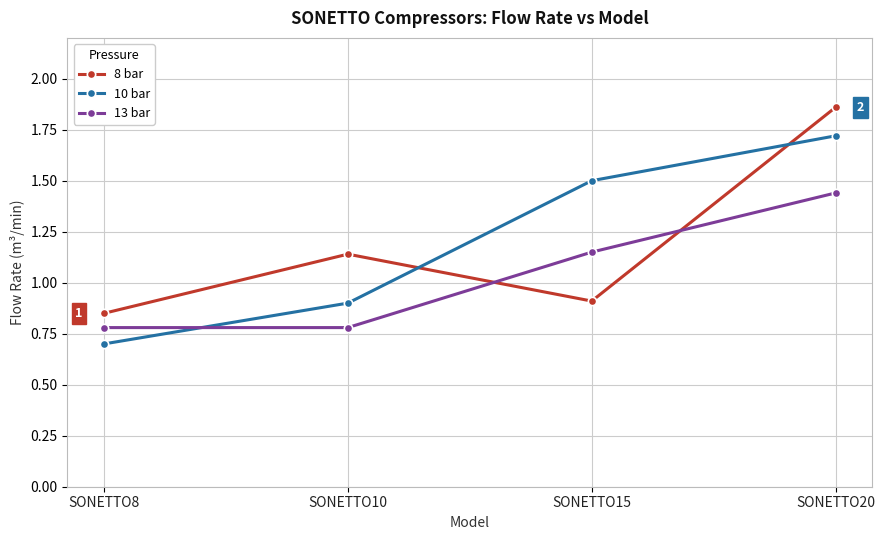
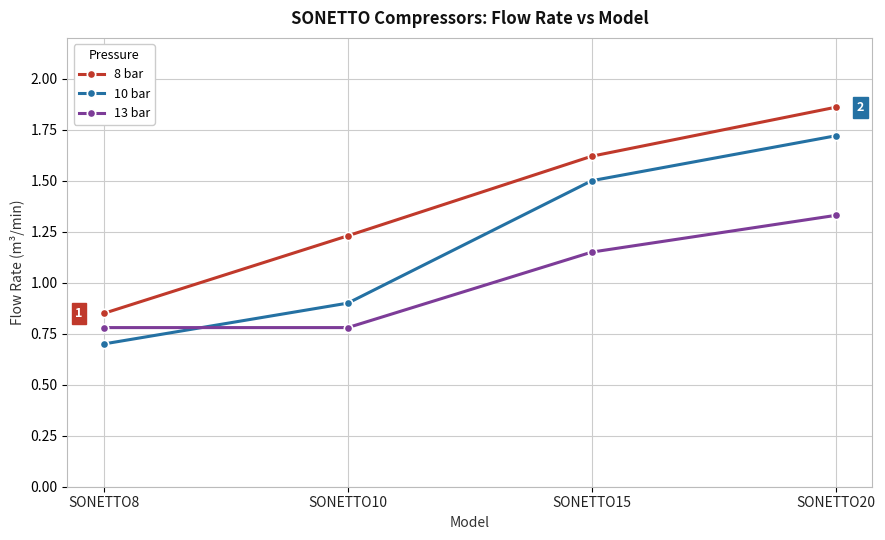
  {
    "8 bar": {
-     "SONETTO10": 1.14,
-     "SONETTO15": 0.91
+     "SONETTO10": 1.23,
+     "SONETTO15": 1.62
    },
    "10 bar": {
      "SONETTO10": 0.90,
      "SONETTO15": 1.50
    },
    "13 bar": {
      "SONETTO10": 0.78,
      "SONETTO15": 1.15,
-     "SONETTO20": 1.44
+     "SONETTO20": 1.33
    }
  }
